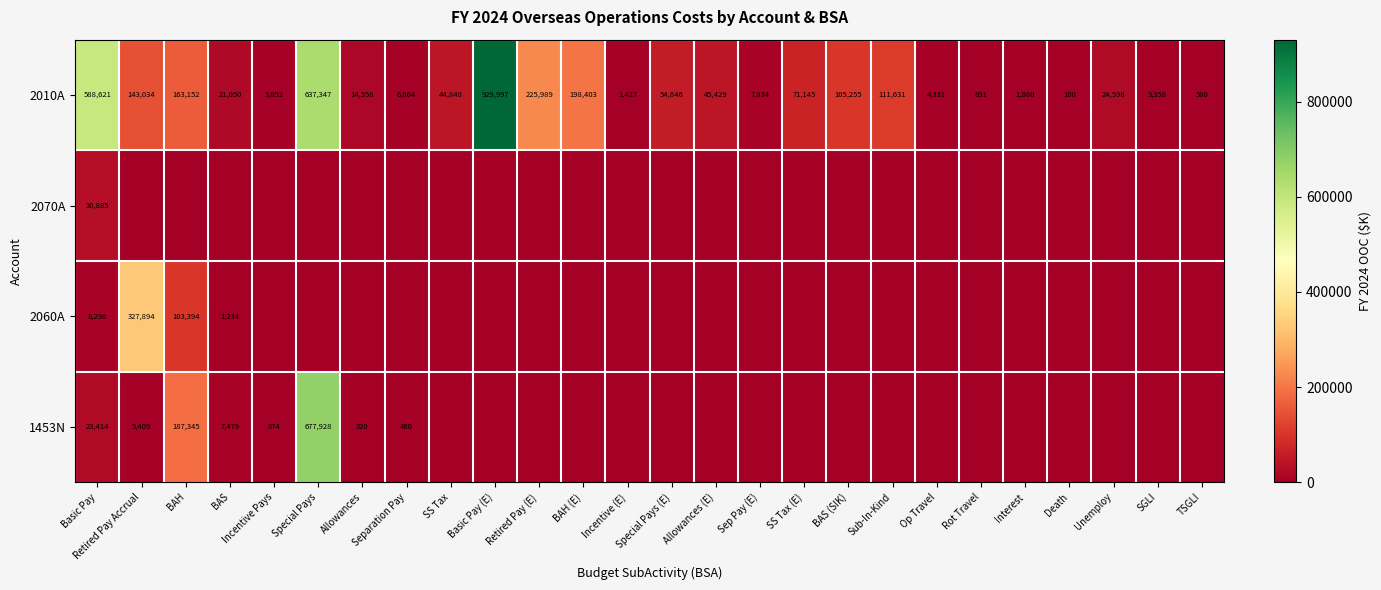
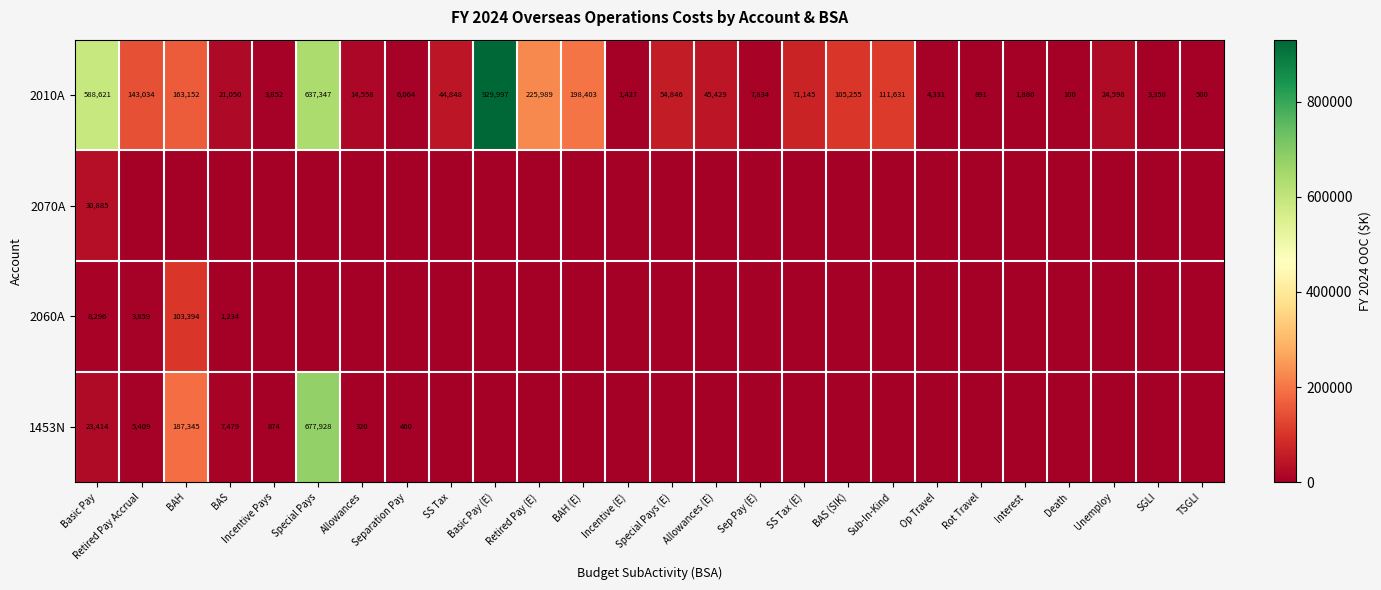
  {
    "2010A": {
      "Basic Pay": "588,621",
      "Retired Pay Accrual": "143,034",
      "BAH": "163,152",
      "BAS": "21,050",
      "Incentive Pays": "3,852",
      "Special Pays": "637,347",
      "Allowances": "14,558",
      "Separation Pay": "6,064",
      "SS Tax": "44,848",
      "Basic Pay (E)": "929,997",
      "Retired Pay (E)": "225,989",
      "BAH (E)": "198,403",
      "Incentive (E)": "1,427",
      "Special Pays (E)": "54,846",
      "Allowances (E)": "45,429",
      "Sep Pay (E)": "7,834",
      "SS Tax (E)": "71,145",
      "BAS (SIK)": "105,255",
      "Sub-In-Kind": "111,631",
      "Op Travel": "4,331",
      "Rot Travel": "891",
      "Interest": "1,880",
      "Death": "100",
      "Unemploy": "24,598",
      "SGLI": "3,358",
      "TSGLI": "500"
    },
    "2070A": {
      "Basic Pay": "30,885"
    },
    "2060A": {
      "Basic Pay": "8,296",
-     "Retired Pay Accrual": "327,894",
+     "Retired Pay Accrual": "3,859",
      "BAH": "103,394",
      "BAS": "1,234"
    },
    "1453N": {
      "Basic Pay": "23,414",
      "Retired Pay Accrual": "5,409",
      "BAH": "187,345",
      "BAS": "7,479",
      "Incentive Pays": "874",
      "Special Pays": "677,928",
      "Allowances": "320",
      "Separation Pay": "460"
    }
  }
